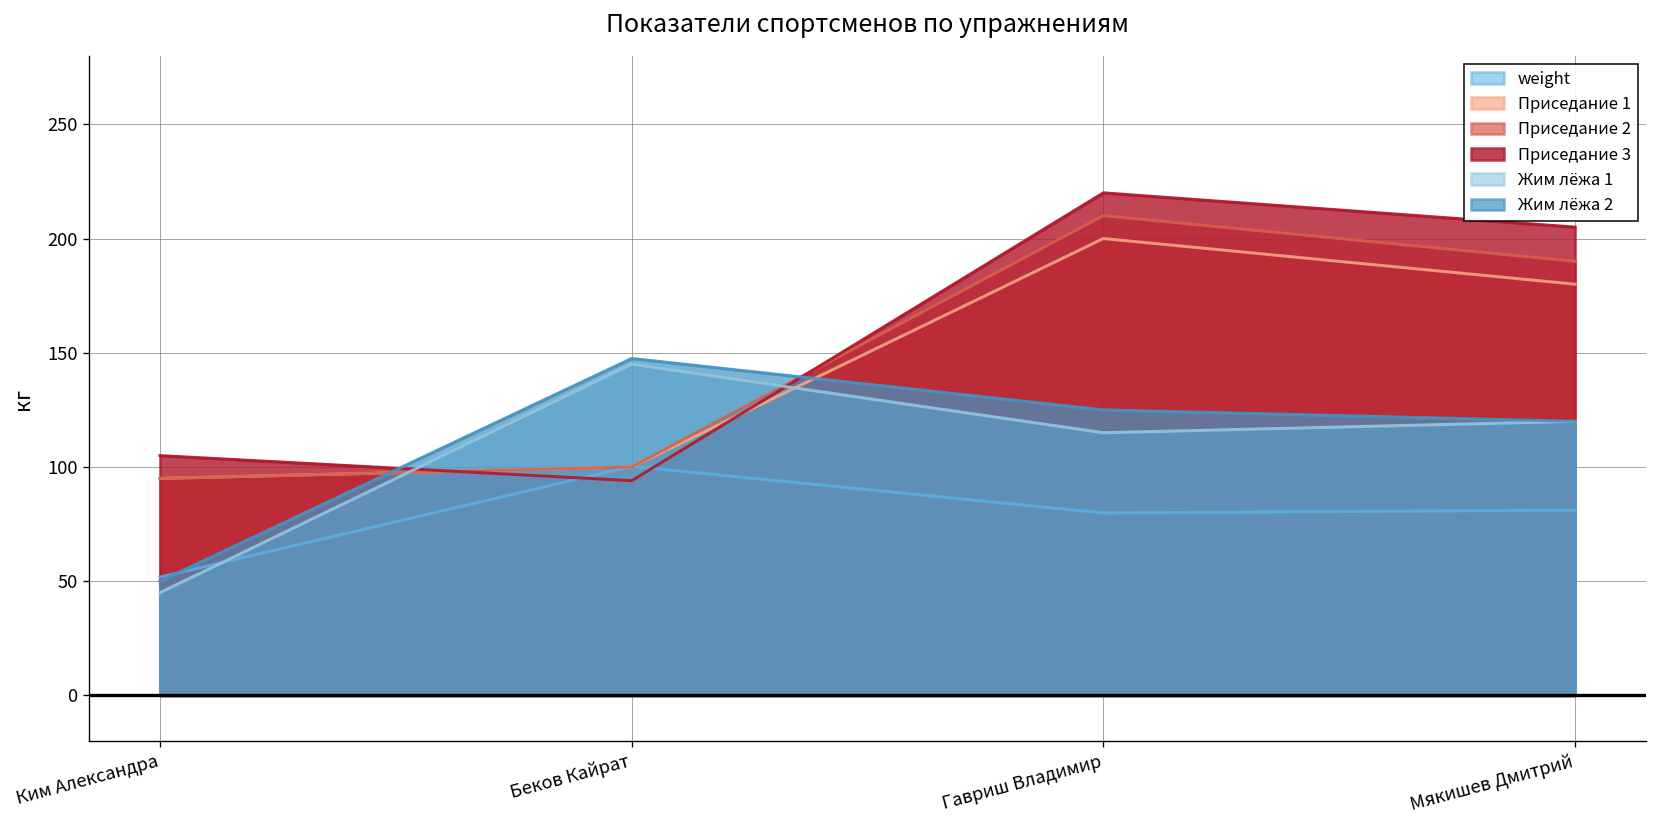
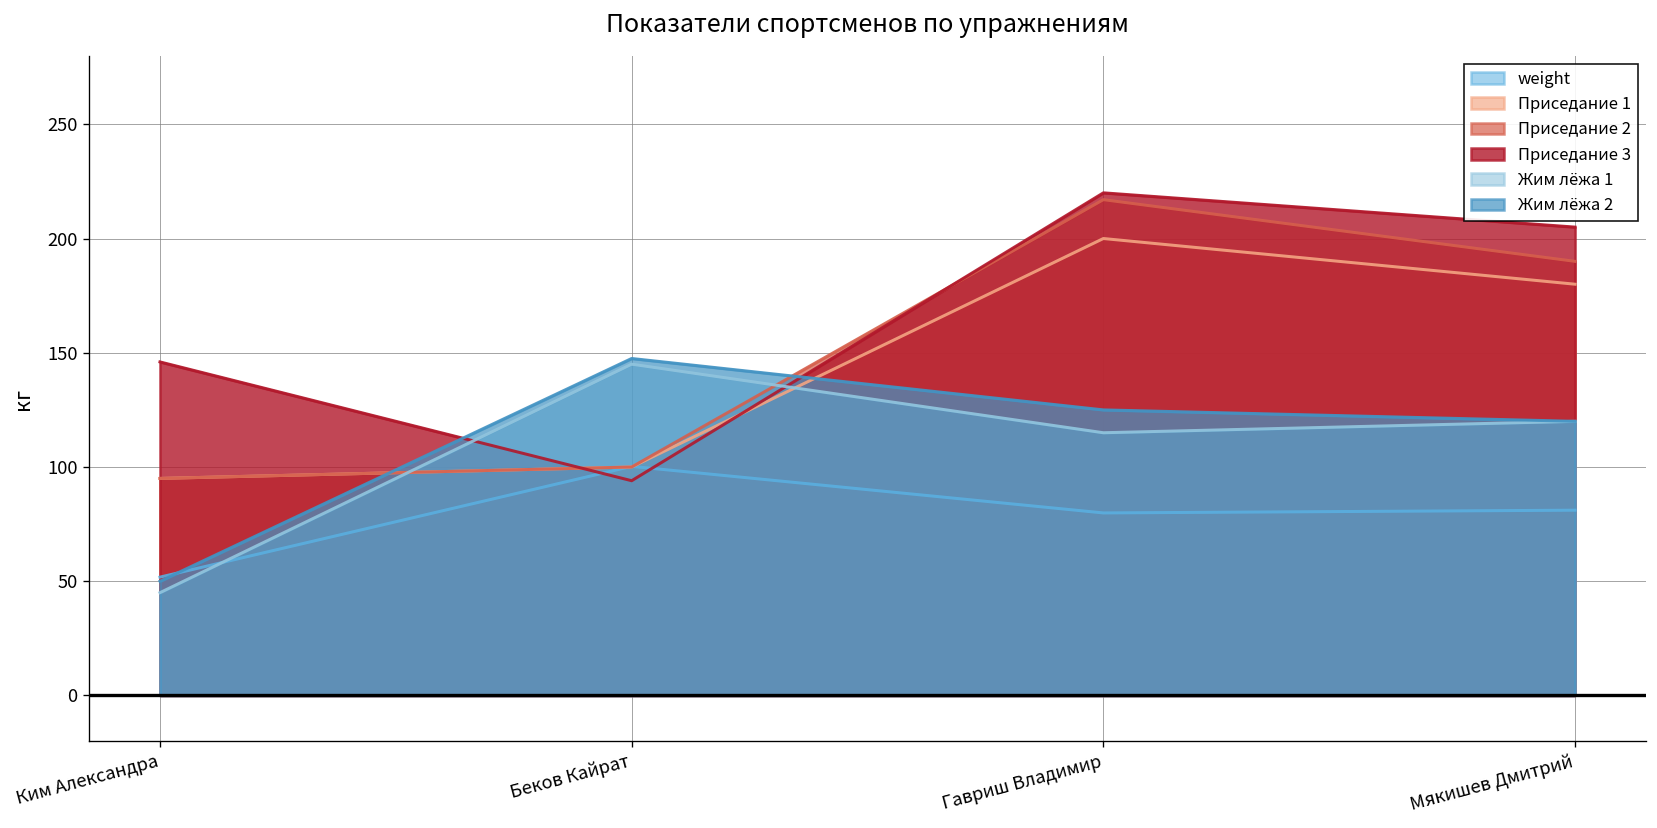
  {
    "Приседание 1": {
      "Гавриш Владимир": 200,
      "Мякишев Дмитрий": 180
    },
    "Приседание 2": {
-     "Гавриш Владимир": 210,
+     "Гавриш Владимир": 217,
      "Мякишев Дмитрий": 190
    },
    "Приседание 3": {
-     "Ким Александра": 105,
+     "Ким Александра": 146,
      "Беков Кайрат": 94,
      "Гавриш Владимир": 220,
      "Мякишев Дмитрий": 205
    }
  }
